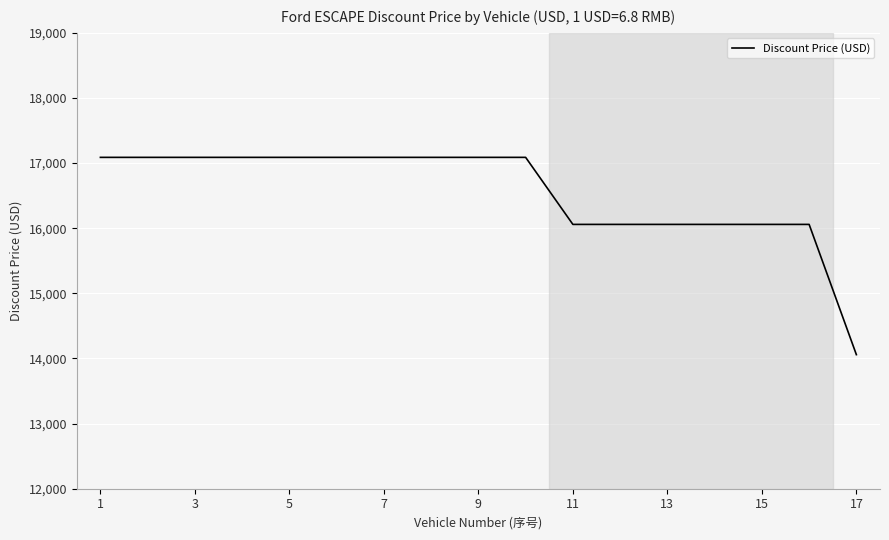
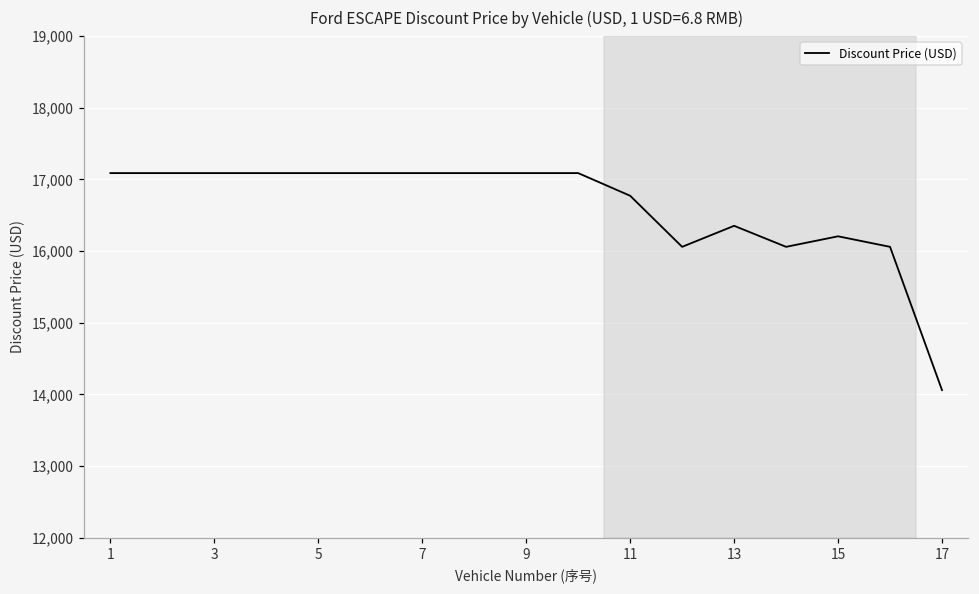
  {
    "1": "17,100",
    "3": "17,100",
    "5": "17,100",
    "7": "17,100",
    "9": "17,100",
-   "11": "16,100",
-   "13": "16,100",
-   "15": "16,100",
+   "11": "16,800",
+   "13": "16,400",
+   "15": "16,200",
    "17": "14,100"
  }
